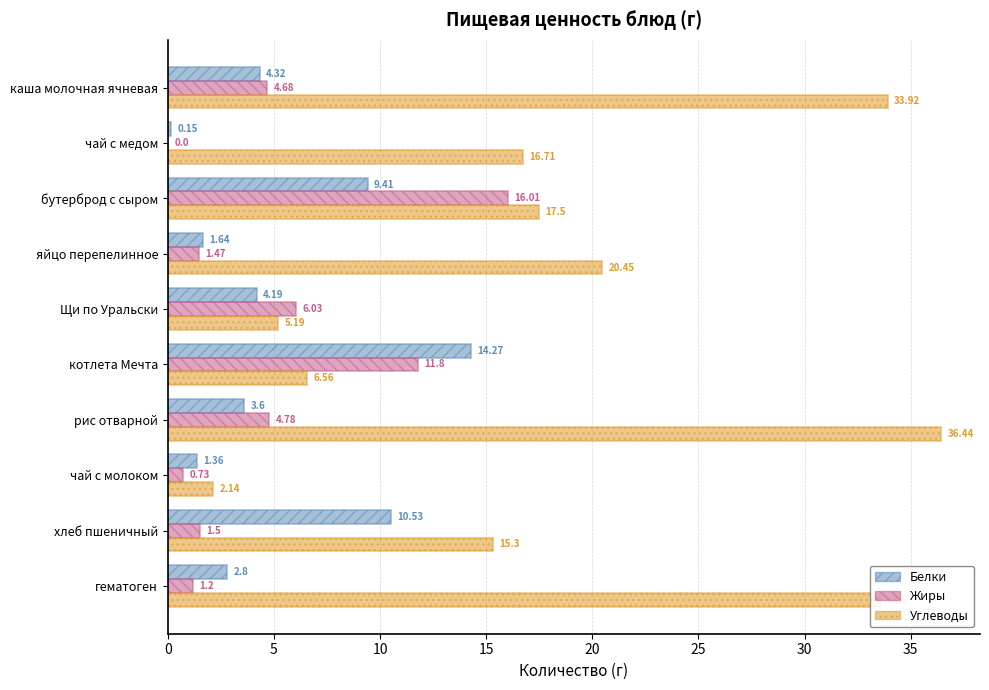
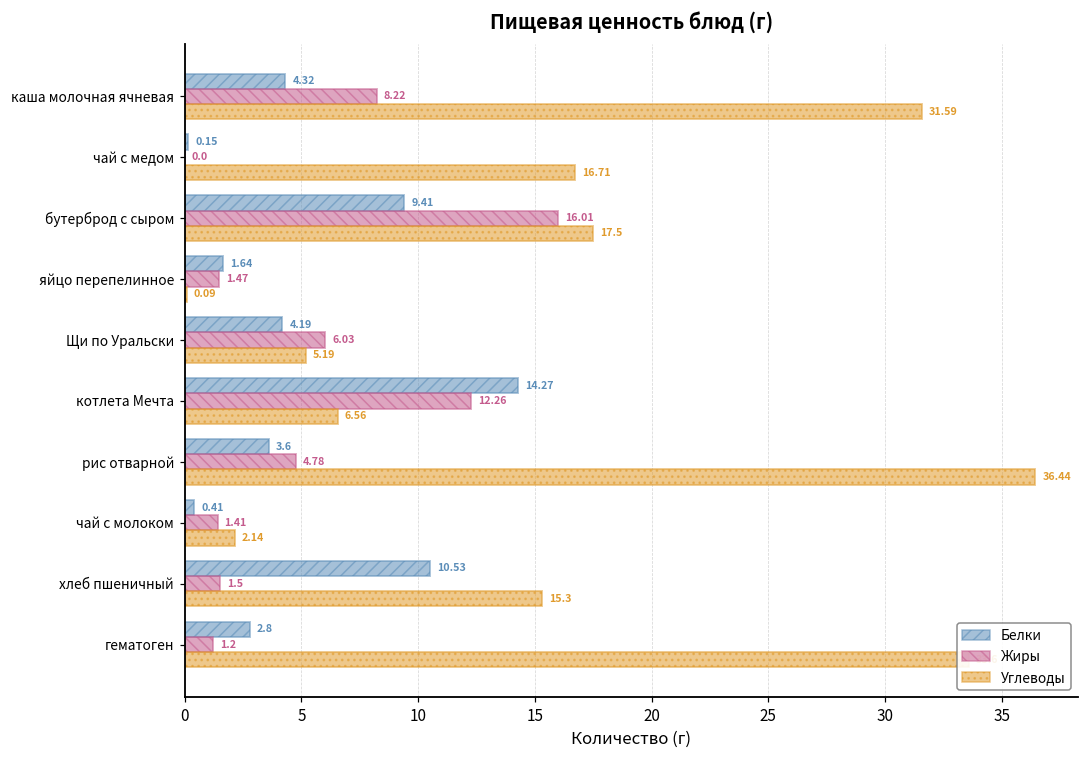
  {
    "Белки": {
      "каша молочная ячневая": 4.32,
      "чай с медом": 0.15,
      "бутерброд с сыром": 9.41,
      "яйцо перепелинное": 1.64,
      "Щи по Уральски": 4.19,
      "котлета Мечта": 14.27,
      "рис отварной": 3.6,
-     "чай с молоком": 1.36,
+     "чай с молоком": 0.41,
      "хлеб пшеничный": 10.53,
      "гематоген": 2.8
    },
    "Жиры": {
-     "каша молочная ячневая": 4.68,
+     "каша молочная ячневая": 8.22,
      "чай с медом": 0.0,
      "бутерброд с сыром": 16.01,
      "яйцо перепелинное": 1.47,
      "Щи по Уральски": 6.03,
-     "котлета Мечта": 11.8,
+     "котлета Мечта": 12.26,
      "рис отварной": 4.78,
-     "чай с молоком": 0.73,
+     "чай с молоком": 1.41,
      "хлеб пшеничный": 1.5,
      "гематоген": 1.2
    },
    "Углеводы": {
-     "каша молочная ячневая": 33.92,
+     "каша молочная ячневая": 31.59,
      "чай с медом": 16.71,
      "бутерброд с сыром": 17.5,
-     "яйцо перепелинное": 20.45,
+     "яйцо перепелинное": 0.09,
      "Щи по Уральски": 5.19,
      "котлета Мечта": 6.56,
      "рис отварной": 36.44,
      "чай с молоком": 2.14,
      "хлеб пшеничный": 15.3
    }
  }
